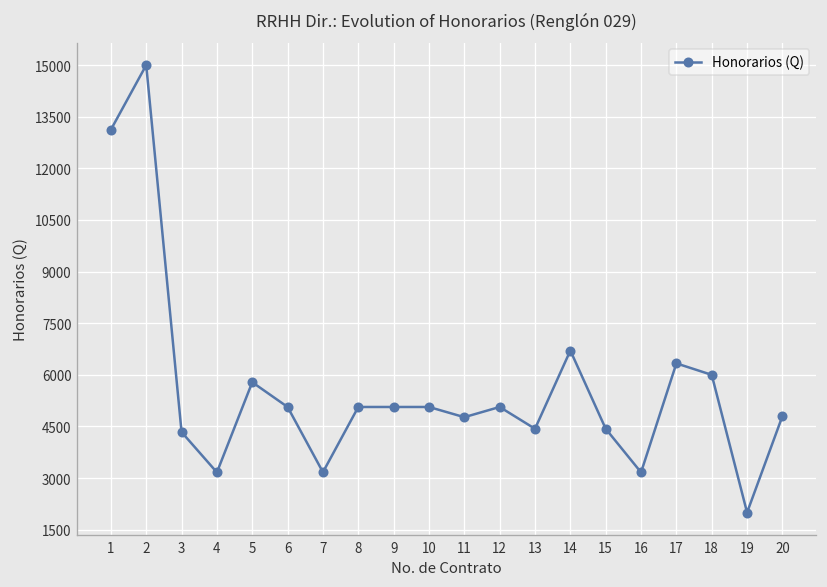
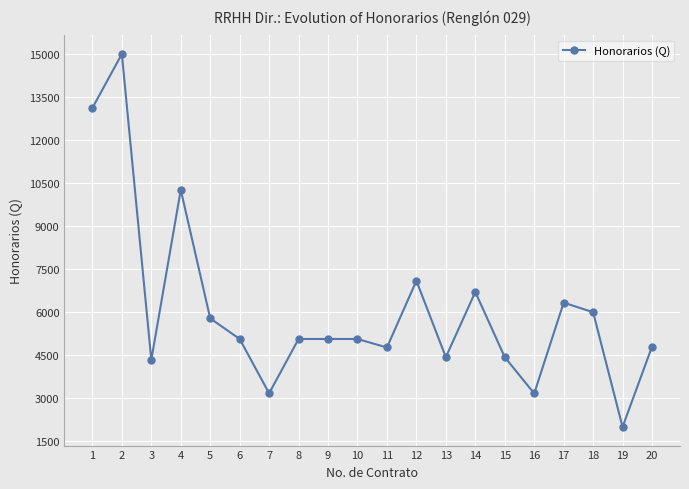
  {
    "1": 13100,
    "2": 15000,
    "3": 4300,
-   "4": 3200,
+   "4": 10300,
    "5": 5800,
    "6": 5100,
    "7": 3200,
    "8": 5100,
    "9": 5100,
    "10": 5100,
    "11": 4800,
-   "12": 5100,
+   "12": 7100,
    "13": 4400,
    "14": 6700,
    "15": 4400,
    "16": 3200,
    "17": 6300,
    "18": 6000,
    "19": 2000,
    "20": 4800
  }
